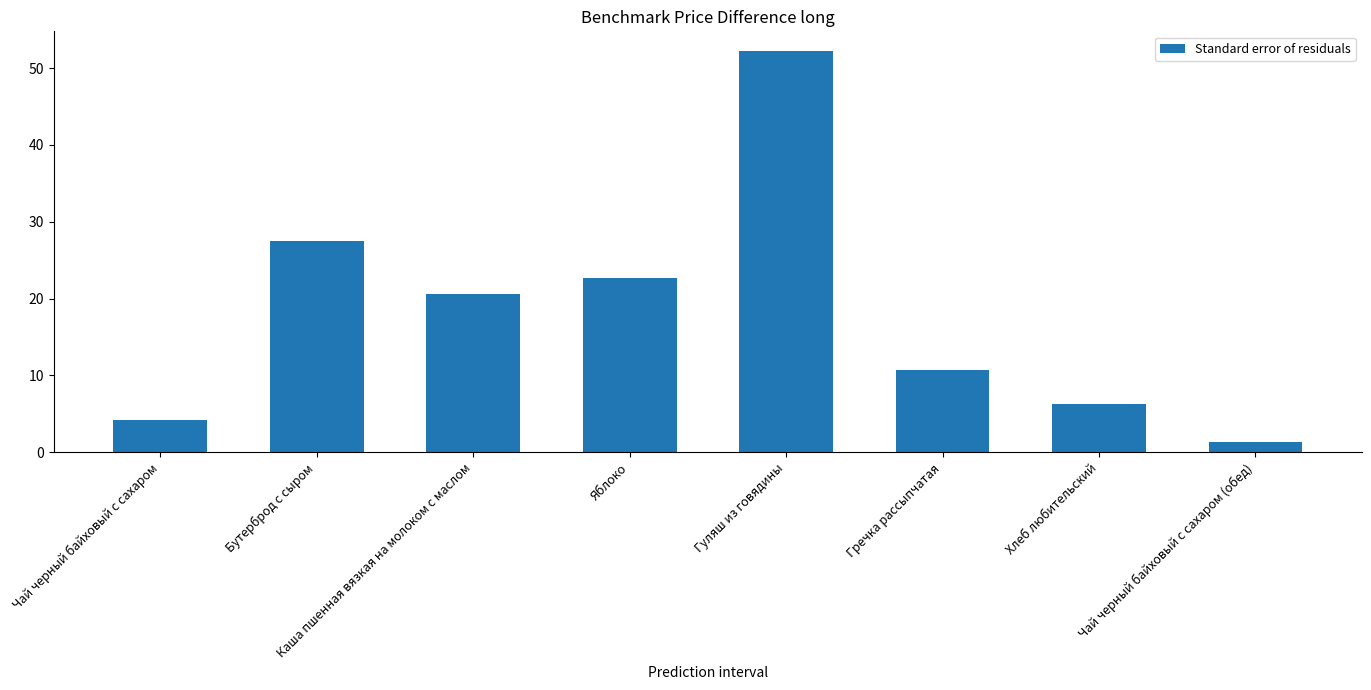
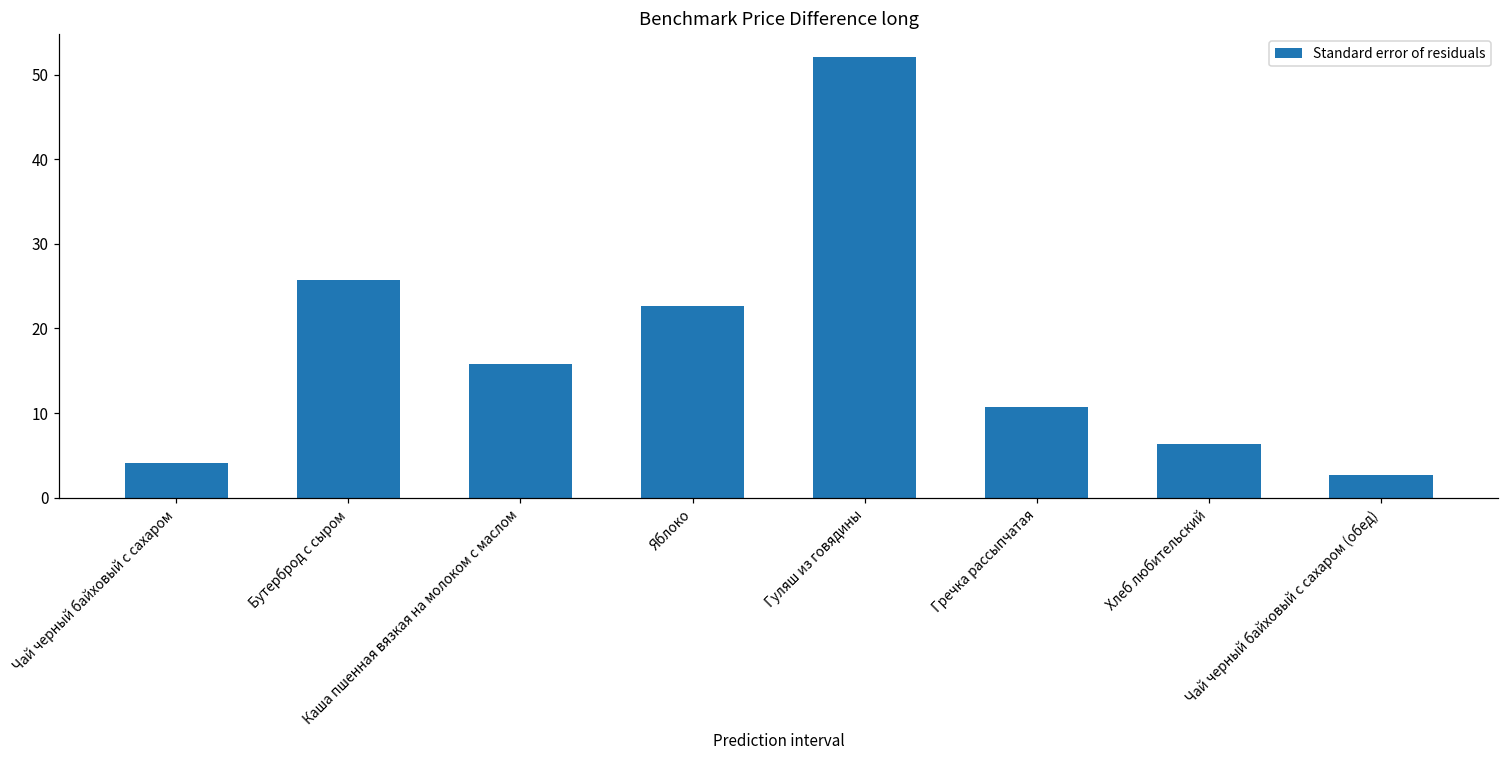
  {
    "Чай черный байховый с сахаром": 4,
-   "Бутерброд с сыром": 28,
-   "Каша пшенная вязкая на молоком с маслом": 21,
+   "Бутерброд с сыром": 26,
+   "Каша пшенная вязкая на молоком с маслом": 16,
    "Яблоко": 23,
    "Гуляш из говядины": 52,
    "Гречка рассыпчатая": 11,
    "Хлеб любительский": 6,
-   "Чай черный байховый с сахаром (обед)": 1
+   "Чай черный байховый с сахаром (обед)": 3
  }
